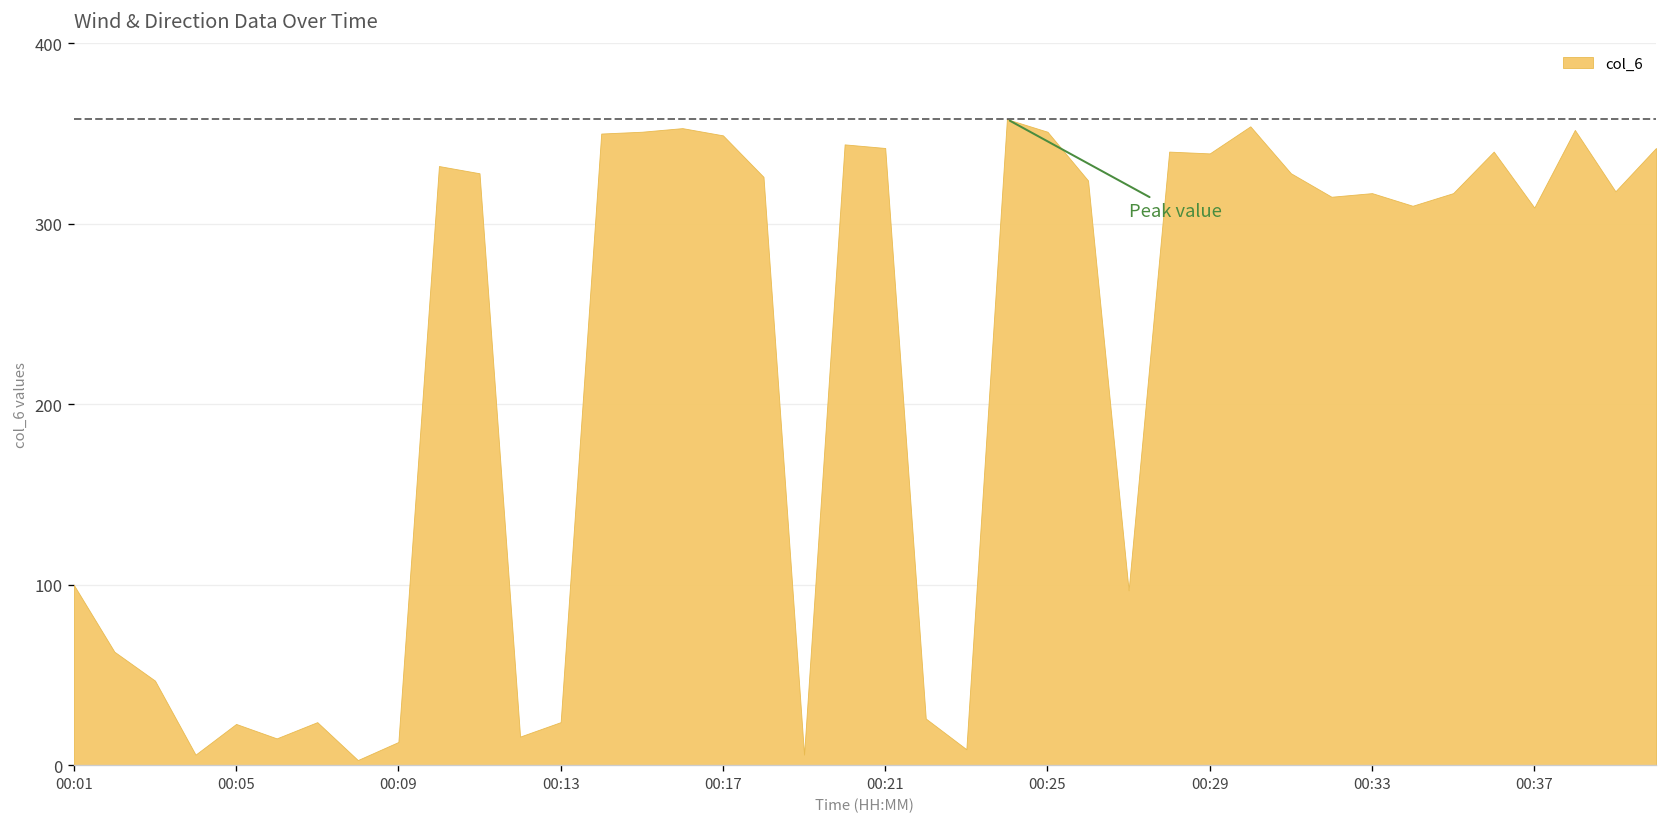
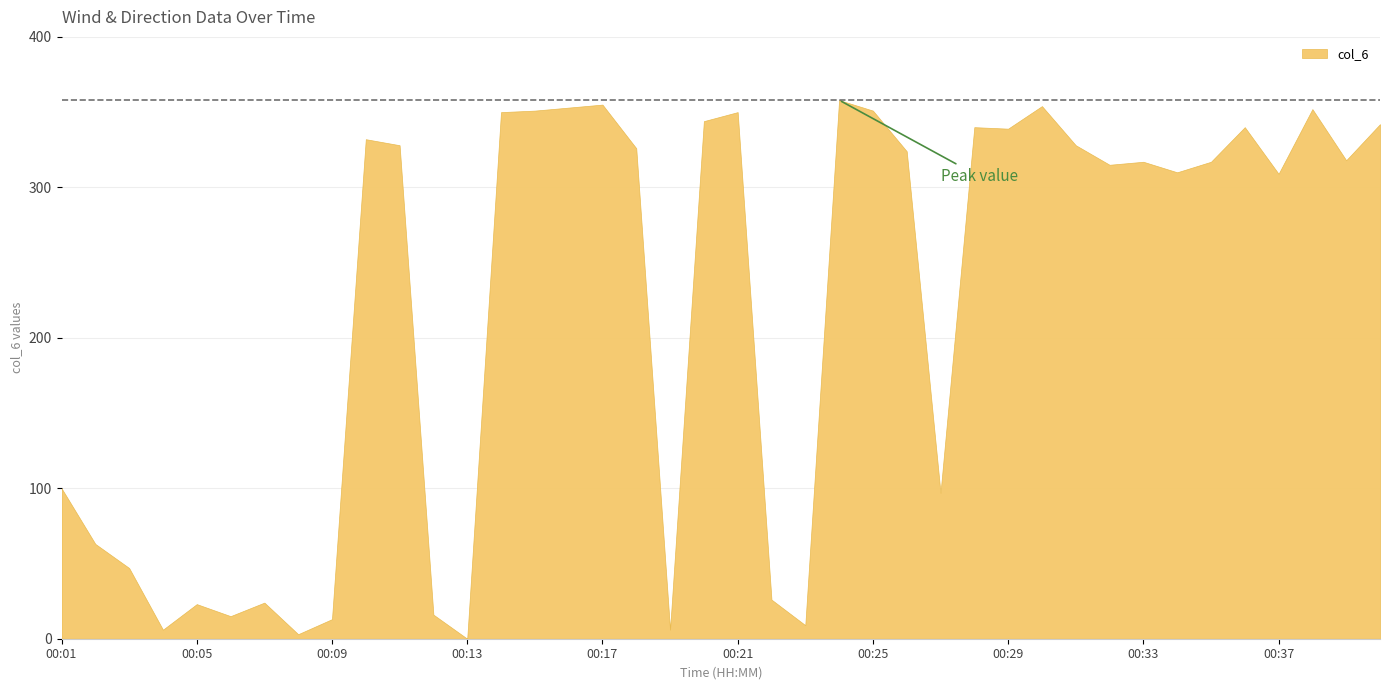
  {
    "00:01": 100,
    "00:05": 23,
    "00:09": 13,
-   "00:13": 24,
-   "00:17": 349,
-   "00:21": 342,
+   "00:13": 0,
+   "00:17": 355,
+   "00:21": 350,
    "00:25": 351,
    "00:29": 339,
    "00:33": 317,
    "00:37": 309
  }
